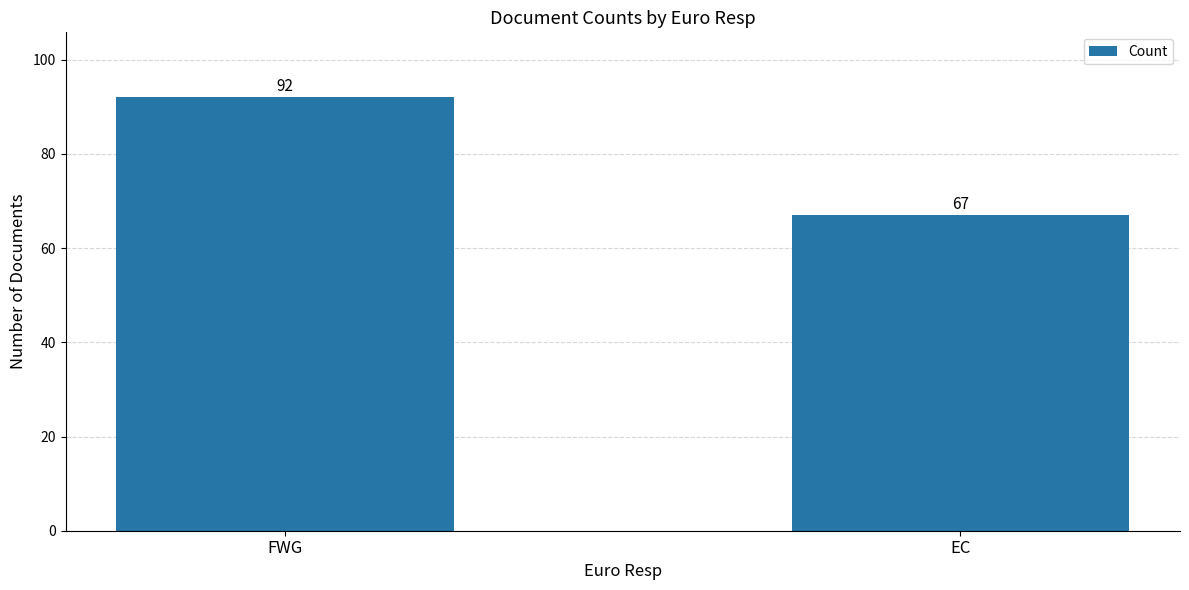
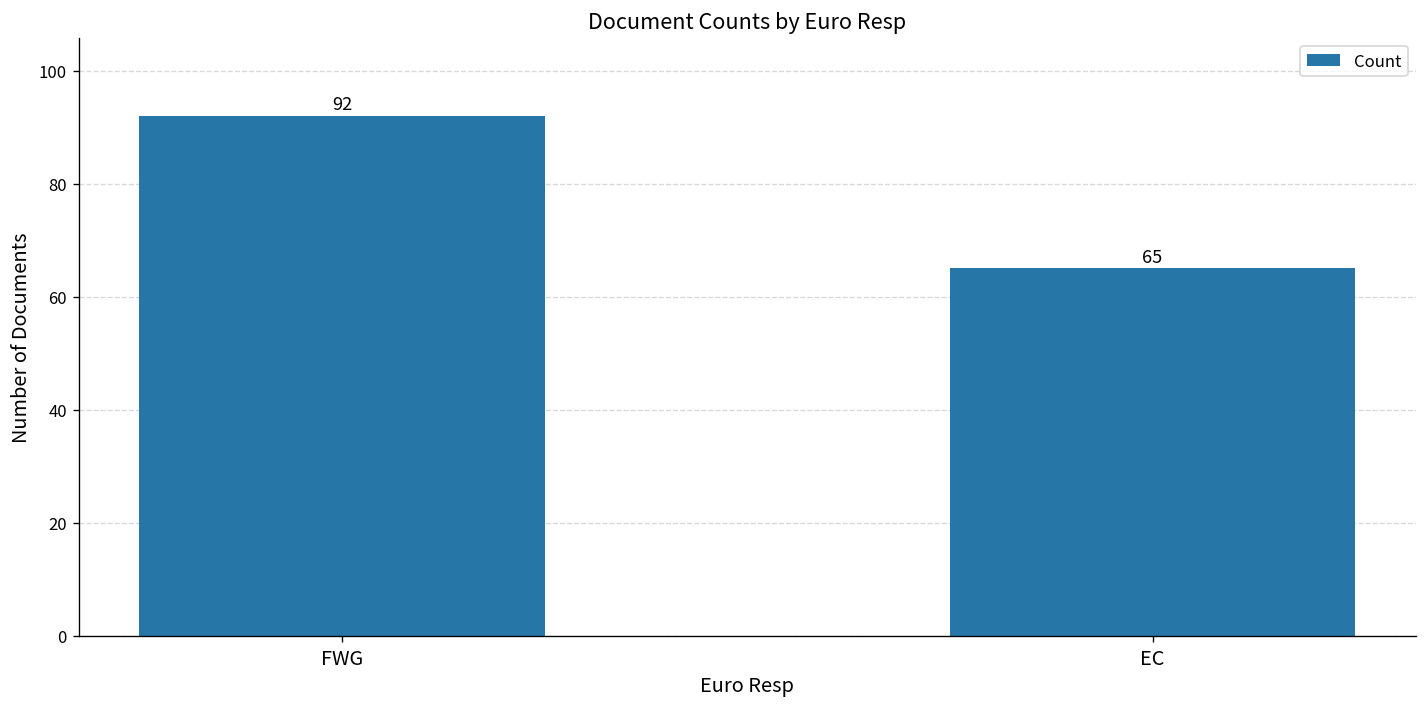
  {
    "FWG": 92,
-   "EC": 67
+   "EC": 65
  }
